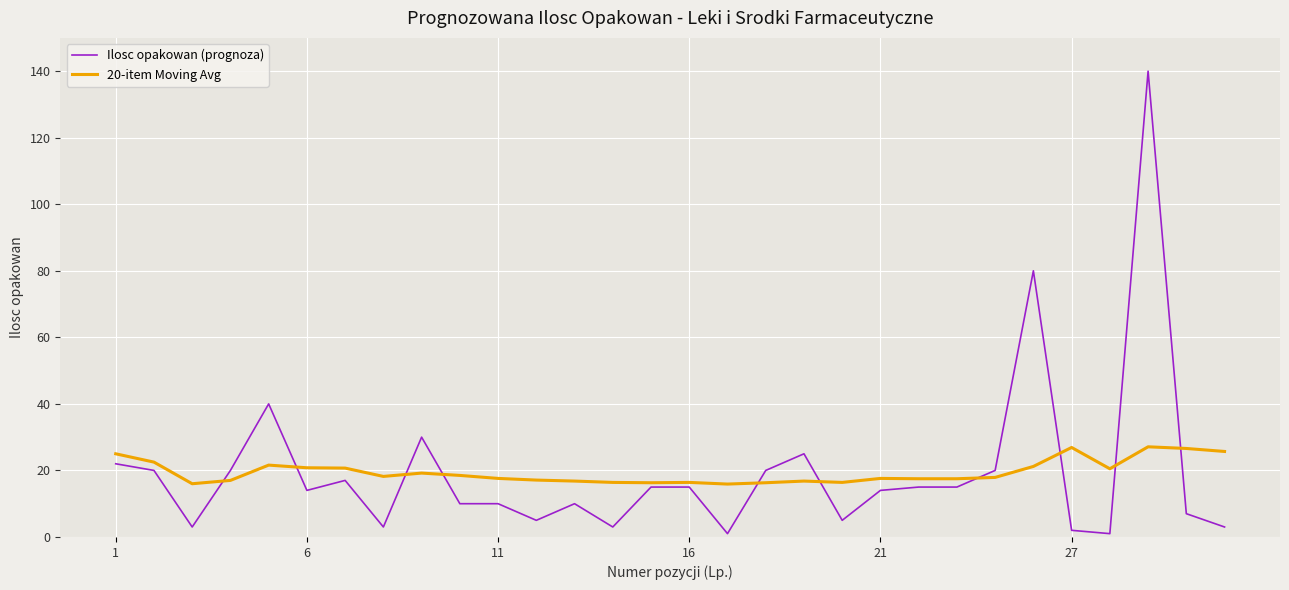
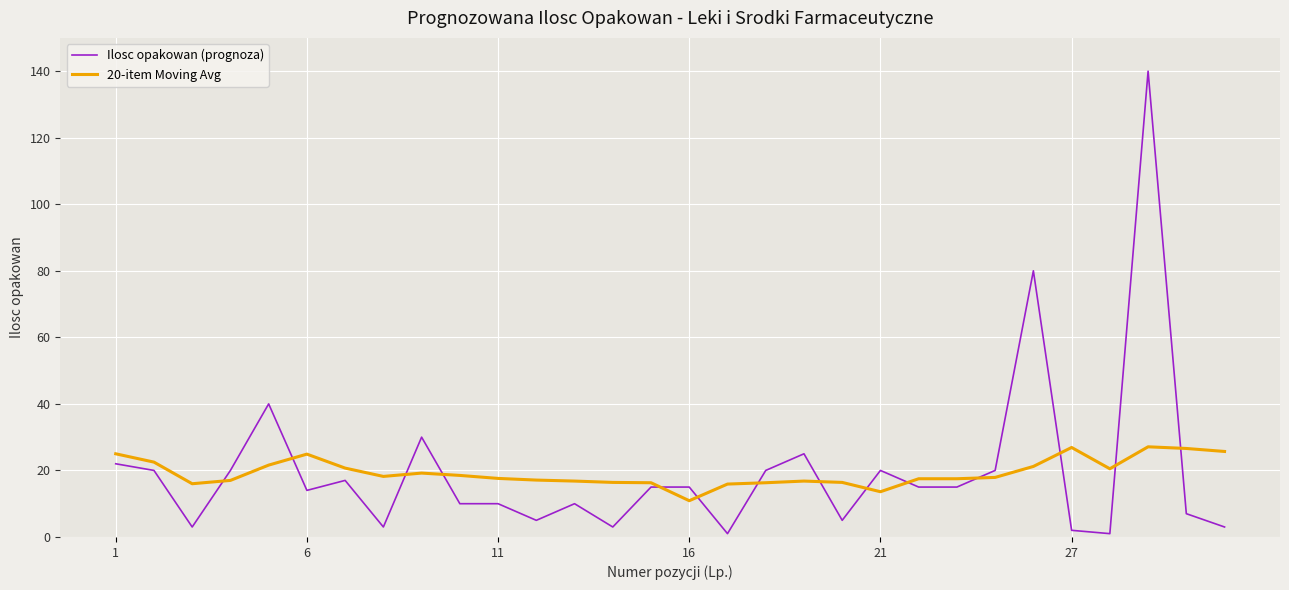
  {
    "Ilosc opakowan (prognoza)": {
      "1": 22,
      "6": 14,
      "11": 10,
      "16": 15,
-     "21": 14,
+     "21": 20,
      "27": 2
    },
    "20-item Moving Avg": {
      "1": 25,
-     "6": 21,
+     "6": 25,
      "11": 18,
-     "16": 16,
-     "21": 18,
+     "16": 11,
+     "21": 14,
      "27": 27
    }
  }
